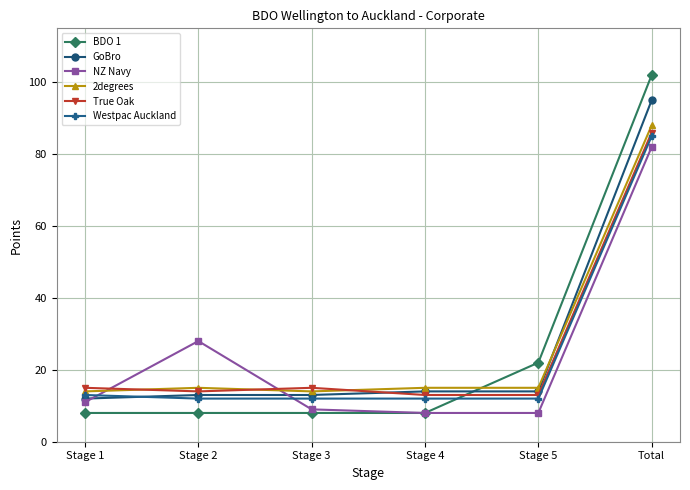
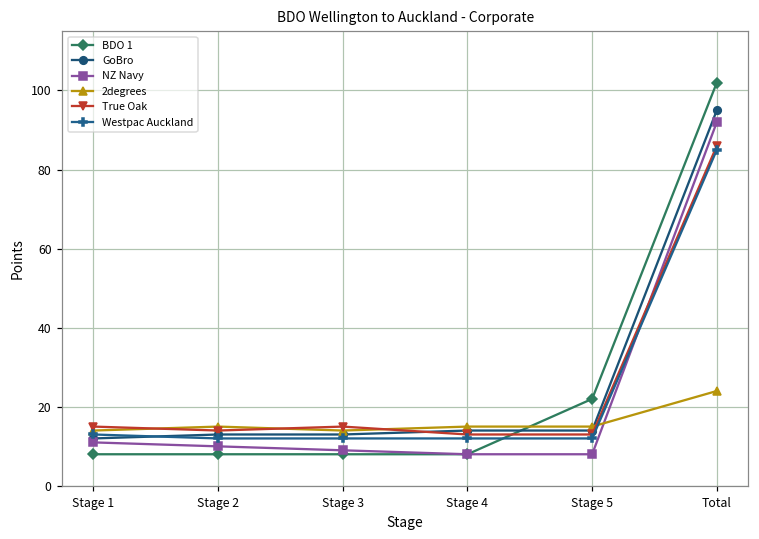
  {
    "NZ Navy": {
      "Stage 1": 11,
-     "Stage 2": 28,
+     "Stage 2": 10,
      "Stage 3": 9,
      "Stage 5": 8,
-     "Total": 82
+     "Total": 92
    },
    "2degrees": {
      "Stage 1": 14,
      "Stage 2": 15,
      "Stage 3": 14,
      "Stage 4": 15,
      "Stage 5": 15,
-     "Total": 88
+     "Total": 24
    },
    "True Oak": {
      "Stage 1": 15,
      "Stage 2": 14,
      "Stage 3": 15,
      "Stage 4": 13,
      "Stage 5": 13,
      "Total": 86
    }
  }
